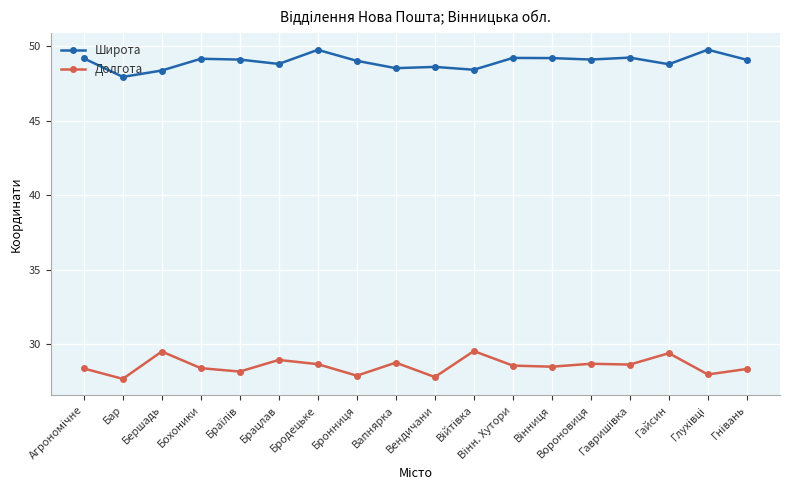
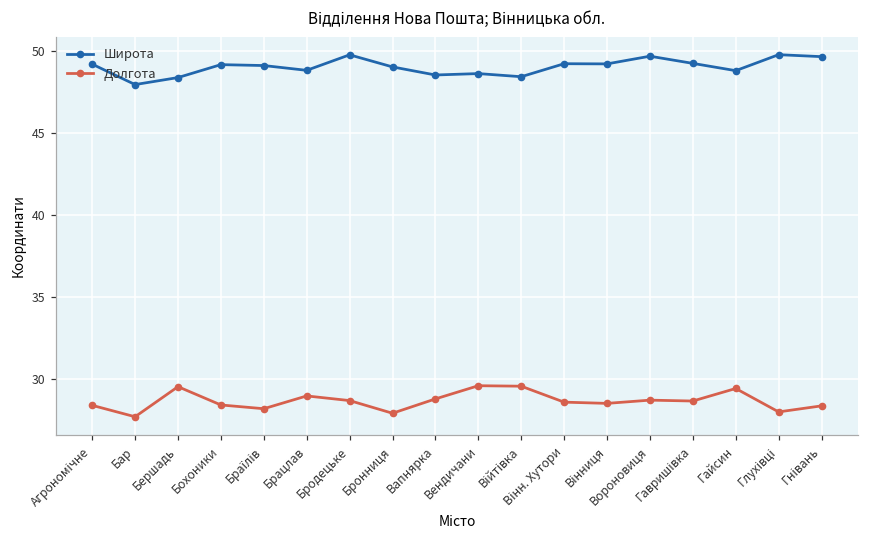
  {
    "Широта": {
      "Агрономічне": 49.2,
      "Бар": 47.9,
      "Бершадь": 48.4,
      "Бохоники": 49.2,
      "Браїлів": 49.1,
      "Брацлав": 48.8,
      "Бродецьке": 49.8,
      "Бронниця": 49.0,
      "Вапнярка": 48.5,
      "Вендичани": 48.6,
      "Війтівка": 48.4,
      "Вінн. Хутори": 49.2,
      "Вінниця": 49.2,
-     "Вороновиця": 49.1,
+     "Вороновиця": 49.7,
      "Гавришівка": 49.2,
      "Гайсин": 48.8,
      "Глухівці": 49.8,
-     "Гнівань": 49.1
+     "Гнівань": 49.6
    },
    "Долгота": {
      "Агрономічне": 28.4,
      "Бар": 27.7,
      "Бершадь": 29.5,
      "Бохоники": 28.4,
      "Браїлів": 28.2,
      "Брацлав": 28.9,
      "Бродецьке": 28.7,
      "Бронниця": 27.9,
      "Вапнярка": 28.8,
-     "Вендичани": 27.8,
+     "Вендичани": 29.6,
      "Війтівка": 29.5,
      "Вінн. Хутори": 28.6,
      "Вінниця": 28.5,
      "Вороновиця": 28.7,
      "Гавришівка": 28.6,
      "Гайсин": 29.4,
      "Глухівці": 28.0,
      "Гнівань": 28.3
    }
  }
